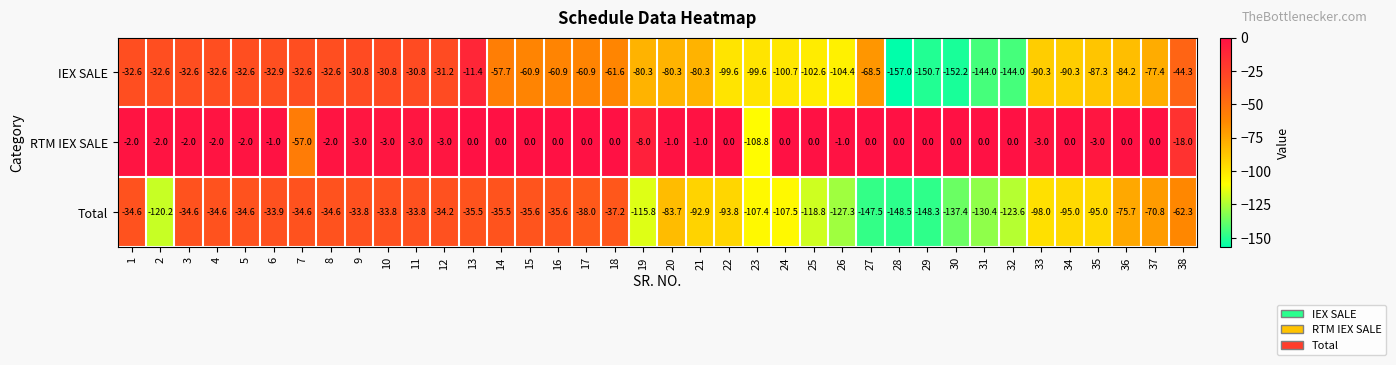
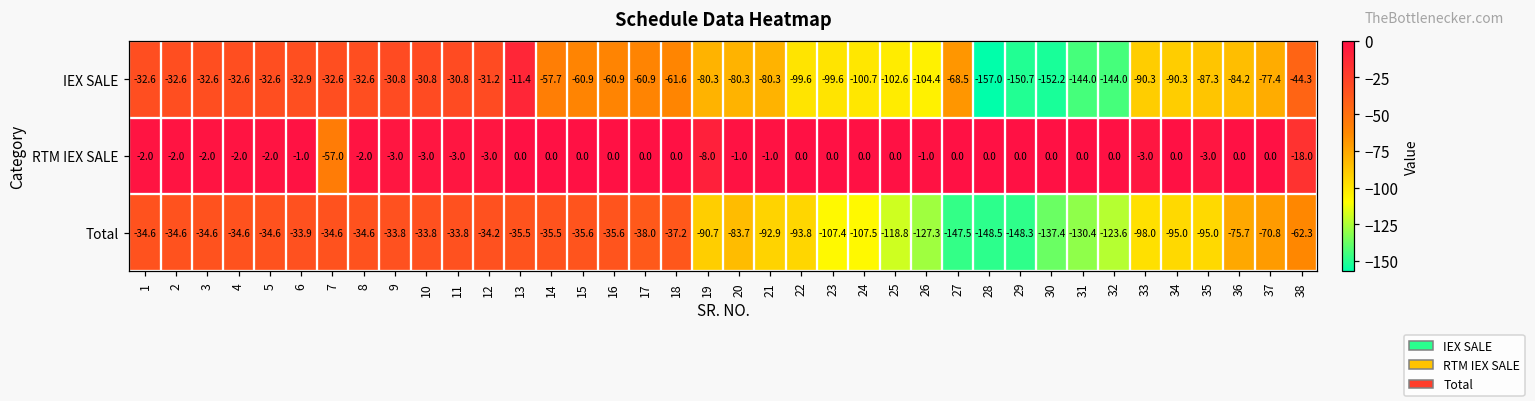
  {
    "IEX SALE": {
      "1": -32.6,
      "2": -32.6,
      "3": -32.6,
      "4": -32.6,
      "5": -32.6,
      "6": -32.9,
      "7": -32.6,
      "8": -32.6,
      "9": -30.8,
      "10": -30.8,
      "11": -30.8,
      "12": -31.2,
      "13": -11.4,
      "14": -57.7,
      "15": -60.9,
      "16": -60.9,
      "17": -60.9,
      "18": -61.6,
      "19": -80.3,
      "20": -80.3,
      "21": -80.3,
      "22": -99.6,
      "23": -99.6,
      "24": -100.7,
      "25": -102.6,
      "26": -104.4,
      "27": -68.5,
      "28": -157.0,
      "29": -150.7,
      "30": -152.2,
      "31": -144.0,
      "32": -144.0,
      "33": -90.3,
      "34": -90.3,
      "35": -87.3,
      "36": -84.2,
      "37": -77.4,
      "38": -44.3
    },
    "RTM IEX SALE": {
      "1": -2.0,
      "2": -2.0,
      "3": -2.0,
      "4": -2.0,
      "5": -2.0,
      "6": -1.0,
      "7": -57.0,
      "8": -2.0,
      "9": -3.0,
      "10": -3.0,
      "11": -3.0,
      "12": -3.0,
      "13": 0.0,
      "14": 0.0,
      "15": 0.0,
      "16": 0.0,
      "17": 0.0,
      "18": 0.0,
      "19": -8.0,
      "20": -1.0,
      "21": -1.0,
      "22": 0.0,
-     "23": -108.8,
+     "23": 0.0,
      "24": 0.0,
      "25": 0.0,
      "26": -1.0,
      "27": 0.0,
      "28": 0.0,
      "29": 0.0,
      "30": 0.0,
      "31": 0.0,
      "32": 0.0,
      "33": -3.0,
      "34": 0.0,
      "35": -3.0,
      "36": 0.0,
      "37": 0.0,
      "38": -18.0
    },
    "Total": {
      "1": -34.6,
-     "2": -120.2,
+     "2": -34.6,
      "3": -34.6,
      "4": -34.6,
      "5": -34.6,
      "6": -33.9,
      "7": -34.6,
      "8": -34.6,
      "9": -33.8,
      "10": -33.8,
      "11": -33.8,
      "12": -34.2,
      "13": -35.5,
      "14": -35.5,
      "15": -35.6,
      "16": -35.6,
      "17": -38.0,
      "18": -37.2,
-     "19": -115.8,
+     "19": -90.7,
      "20": -83.7,
      "21": -92.9,
      "22": -93.8,
      "23": -107.4,
      "24": -107.5,
      "25": -118.8,
      "26": -127.3,
      "27": -147.5,
      "28": -148.5,
      "29": -148.3,
      "30": -137.4,
      "31": -130.4,
      "32": -123.6,
      "33": -98.0,
      "34": -95.0,
      "35": -95.0,
      "36": -75.7,
      "37": -70.8,
      "38": -62.3
    }
  }
